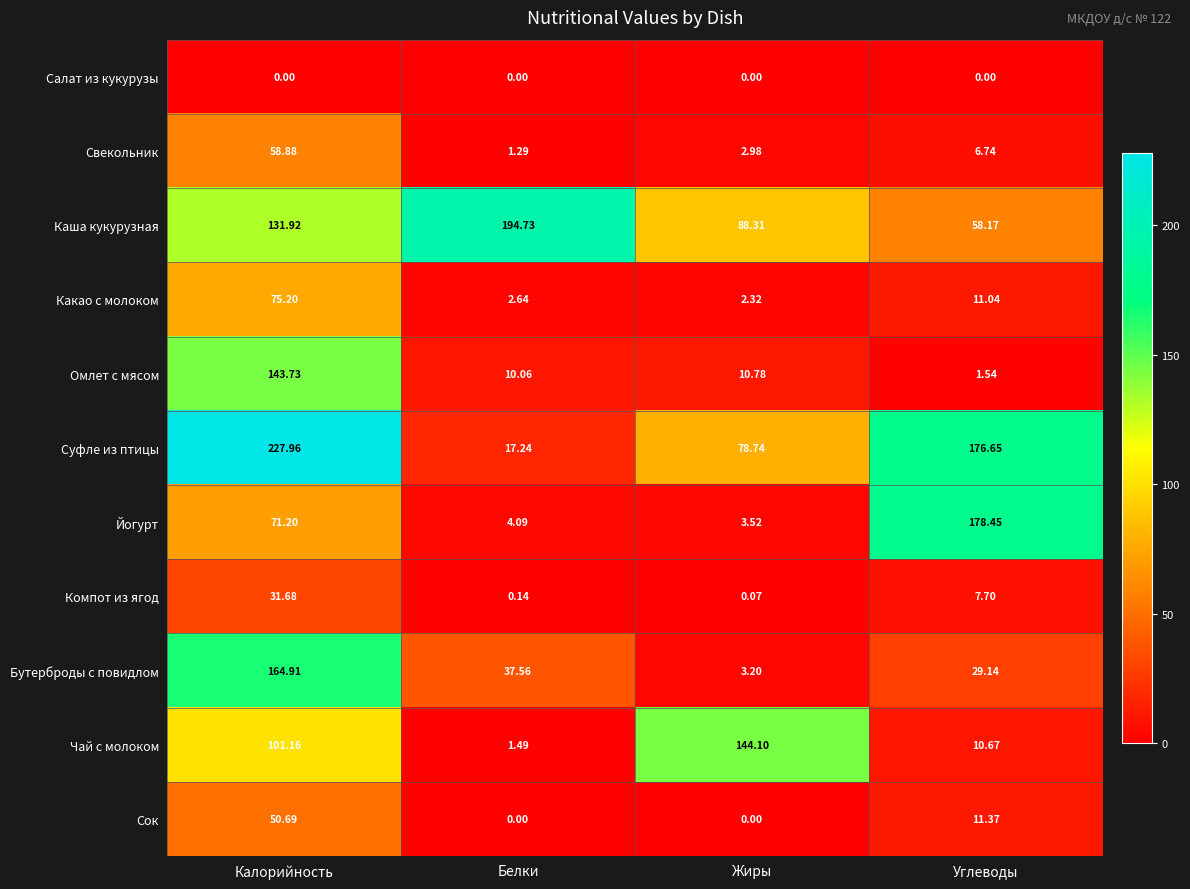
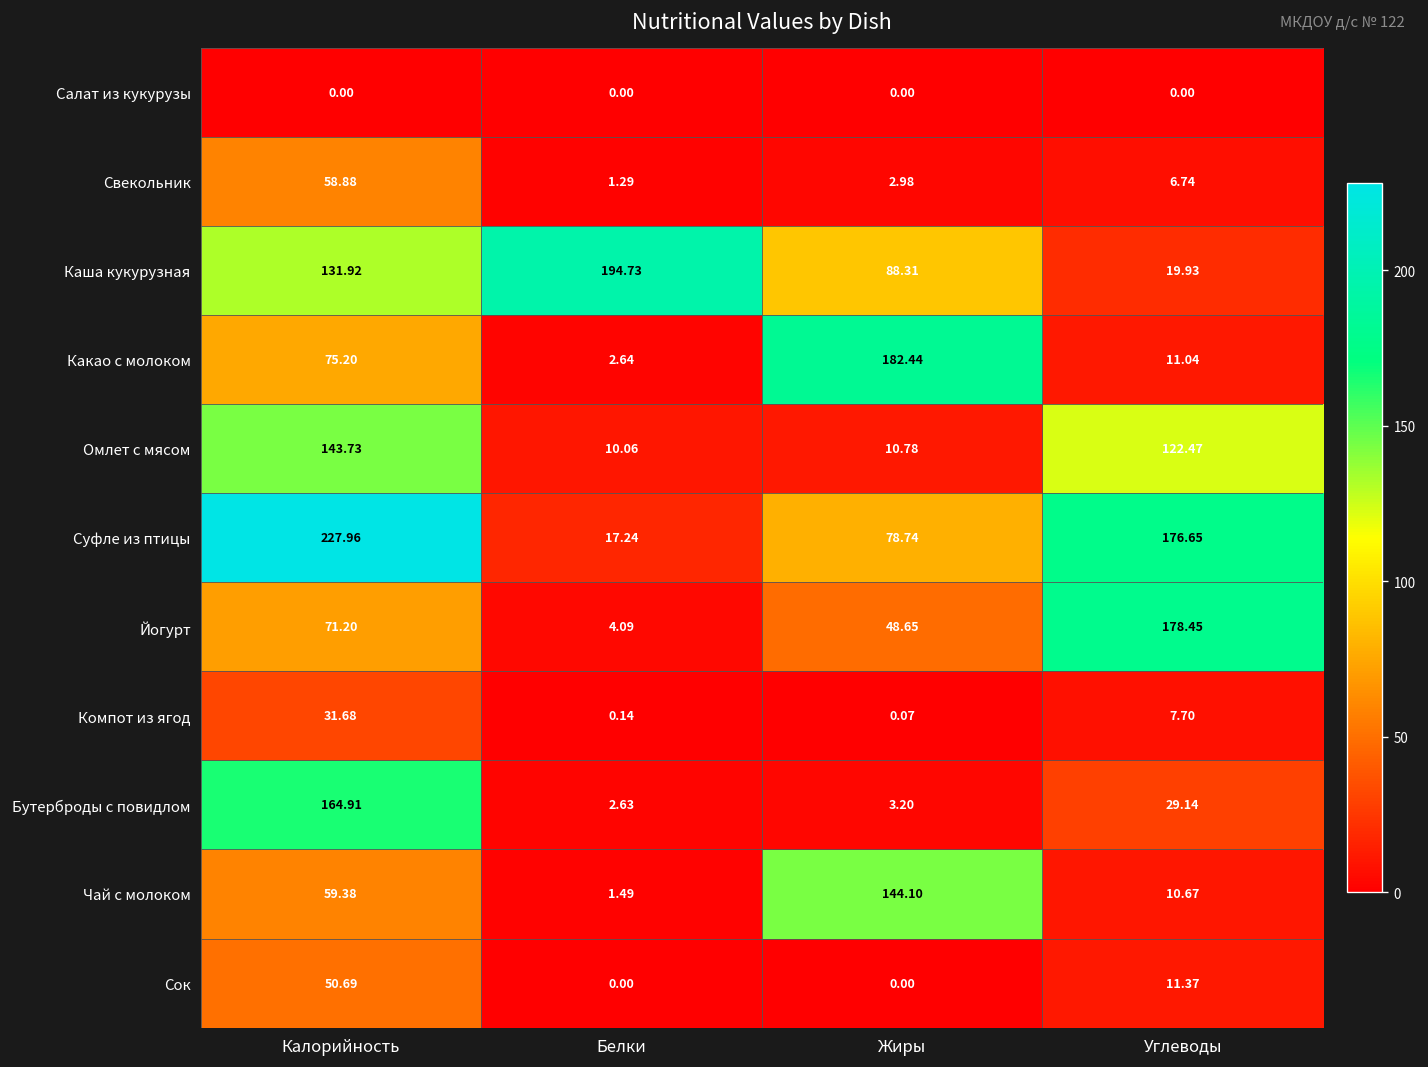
  {
    "Салат из кукурузы": {
      "Калорийность": 0.00,
      "Белки": 0.00,
      "Жиры": 0.00,
      "Углеводы": 0.00
    },
    "Свекольник": {
      "Калорийность": 58.88,
      "Белки": 1.29,
      "Жиры": 2.98,
      "Углеводы": 6.74
    },
    "Каша кукурузная": {
      "Калорийность": 131.92,
      "Белки": 194.73,
      "Жиры": 88.31,
-     "Углеводы": 58.17
+     "Углеводы": 19.93
    },
    "Какао с молоком": {
      "Калорийность": 75.20,
      "Белки": 2.64,
-     "Жиры": 2.32,
+     "Жиры": 182.44,
      "Углеводы": 11.04
    },
    "Омлет с мясом": {
      "Калорийность": 143.73,
      "Белки": 10.06,
      "Жиры": 10.78,
-     "Углеводы": 1.54
+     "Углеводы": 122.47
    },
    "Суфле из птицы": {
      "Калорийность": 227.96,
      "Белки": 17.24,
      "Жиры": 78.74,
      "Углеводы": 176.65
    },
    "Йогурт": {
      "Калорийность": 71.20,
      "Белки": 4.09,
-     "Жиры": 3.52,
+     "Жиры": 48.65,
      "Углеводы": 178.45
    },
    "Компот из ягод": {
      "Калорийность": 31.68,
      "Белки": 0.14,
      "Жиры": 0.07,
      "Углеводы": 7.70
    },
    "Бутерброды с повидлом": {
      "Калорийность": 164.91,
-     "Белки": 37.56,
+     "Белки": 2.63,
      "Жиры": 3.20,
      "Углеводы": 29.14
    },
    "Чай с молоком": {
-     "Калорийность": 101.16,
+     "Калорийность": 59.38,
      "Белки": 1.49,
      "Жиры": 144.10,
      "Углеводы": 10.67
    },
    "Сок": {
      "Калорийность": 50.69,
      "Белки": 0.00,
      "Жиры": 0.00,
      "Углеводы": 11.37
    }
  }
